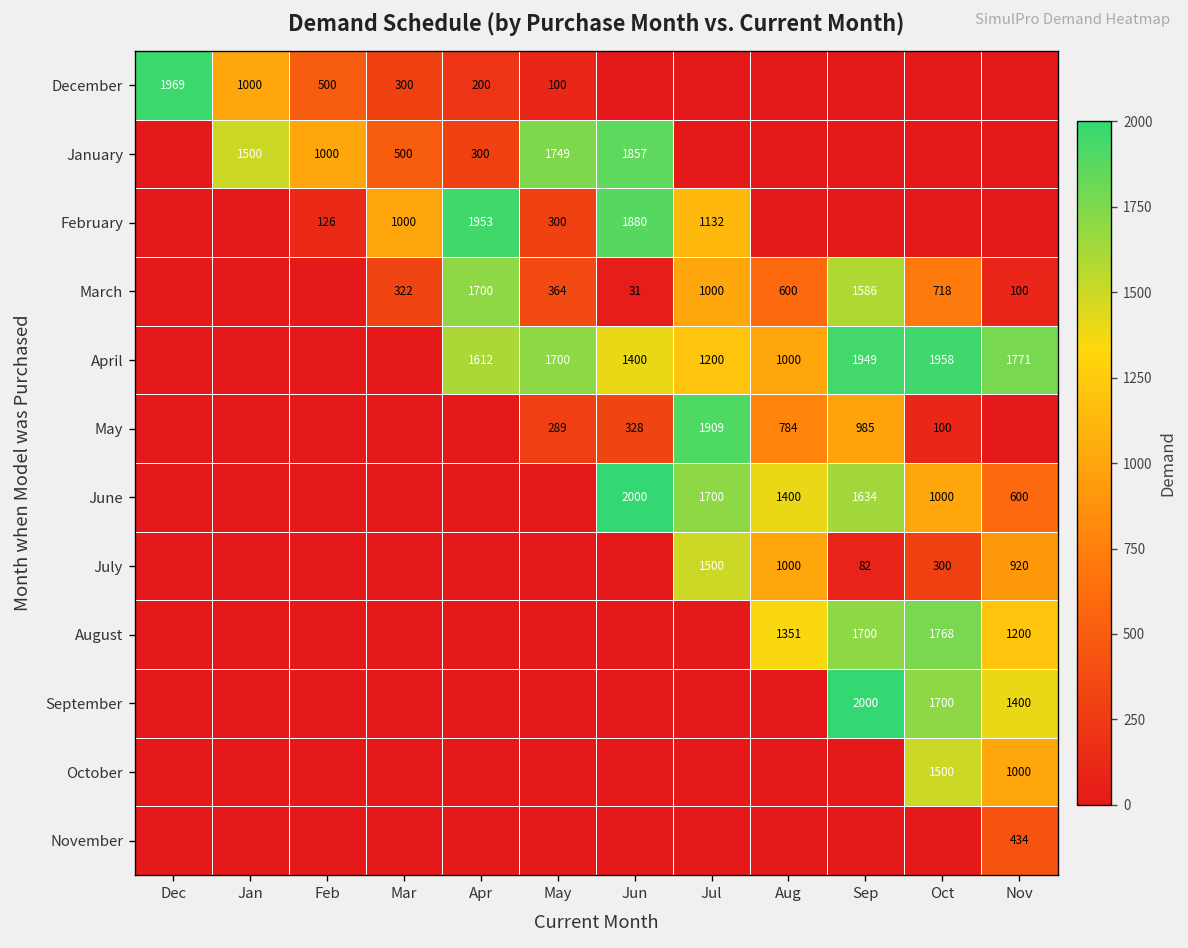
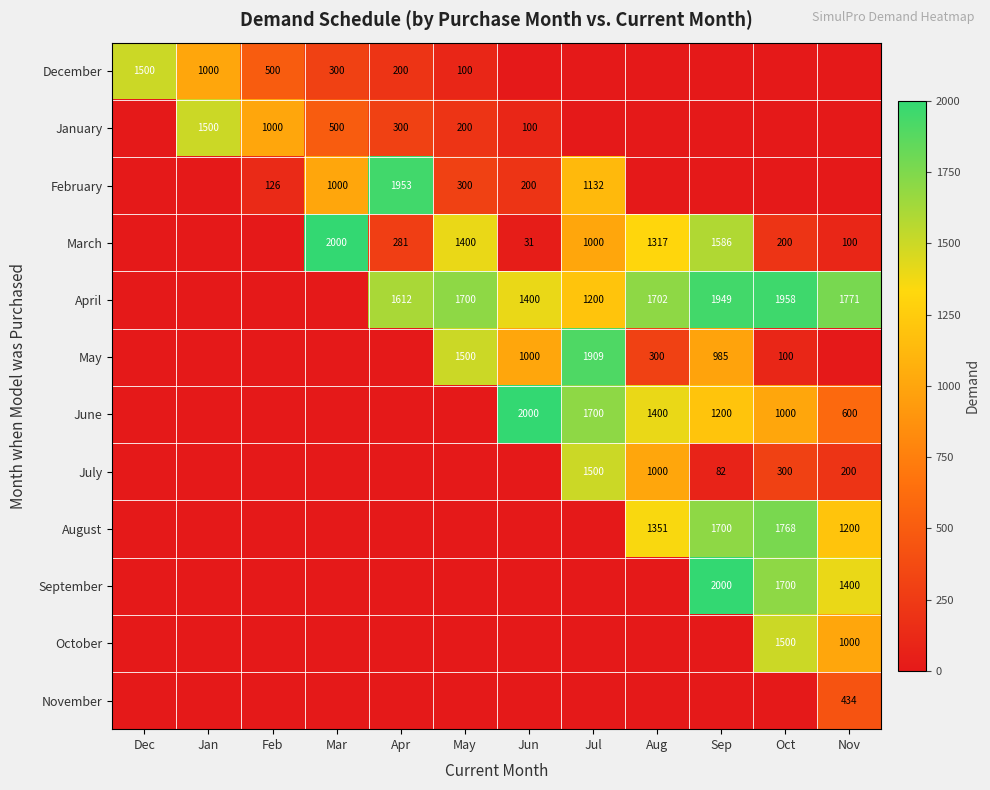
  {
    "December": {
-     "Dec": 1969,
+     "Dec": 1500,
      "Jan": 1000,
      "Feb": 500,
      "Mar": 300,
      "Apr": 200,
      "May": 100
    },
    "January": {
      "Jan": 1500,
      "Feb": 1000,
      "Mar": 500,
      "Apr": 300,
-     "May": 1749,
-     "Jun": 1857
+     "May": 200,
+     "Jun": 100
    },
    "February": {
      "Feb": 126,
      "Mar": 1000,
      "Apr": 1953,
      "May": 300,
-     "Jun": 1880,
+     "Jun": 200,
      "Jul": 1132
    },
    "March": {
-     "Mar": 322,
-     "Apr": 1700,
-     "May": 364,
+     "Mar": 2000,
+     "Apr": 281,
+     "May": 1400,
      "Jun": 31,
      "Jul": 1000,
-     "Aug": 600,
+     "Aug": 1317,
      "Sep": 1586,
-     "Oct": 718,
+     "Oct": 200,
      "Nov": 100
    },
    "April": {
      "Apr": 1612,
      "May": 1700,
      "Jun": 1400,
      "Jul": 1200,
-     "Aug": 1000,
+     "Aug": 1702,
      "Sep": 1949,
      "Oct": 1958,
      "Nov": 1771
    },
    "May": {
-     "May": 289,
-     "Jun": 328,
+     "May": 1500,
+     "Jun": 1000,
      "Jul": 1909,
-     "Aug": 784,
+     "Aug": 300,
      "Sep": 985,
      "Oct": 100
    },
    "June": {
      "Jun": 2000,
      "Jul": 1700,
      "Aug": 1400,
-     "Sep": 1634,
+     "Sep": 1200,
      "Oct": 1000,
      "Nov": 600
    },
    "July": {
      "Jul": 1500,
      "Aug": 1000,
      "Sep": 82,
      "Oct": 300,
-     "Nov": 920
+     "Nov": 200
    },
    "August": {
      "Aug": 1351,
      "Sep": 1700,
      "Oct": 1768,
      "Nov": 1200
    },
    "September": {
      "Sep": 2000,
      "Oct": 1700,
      "Nov": 1400
    },
    "October": {
      "Oct": 1500,
      "Nov": 1000
    },
    "November": {
      "Nov": 434
    }
  }
